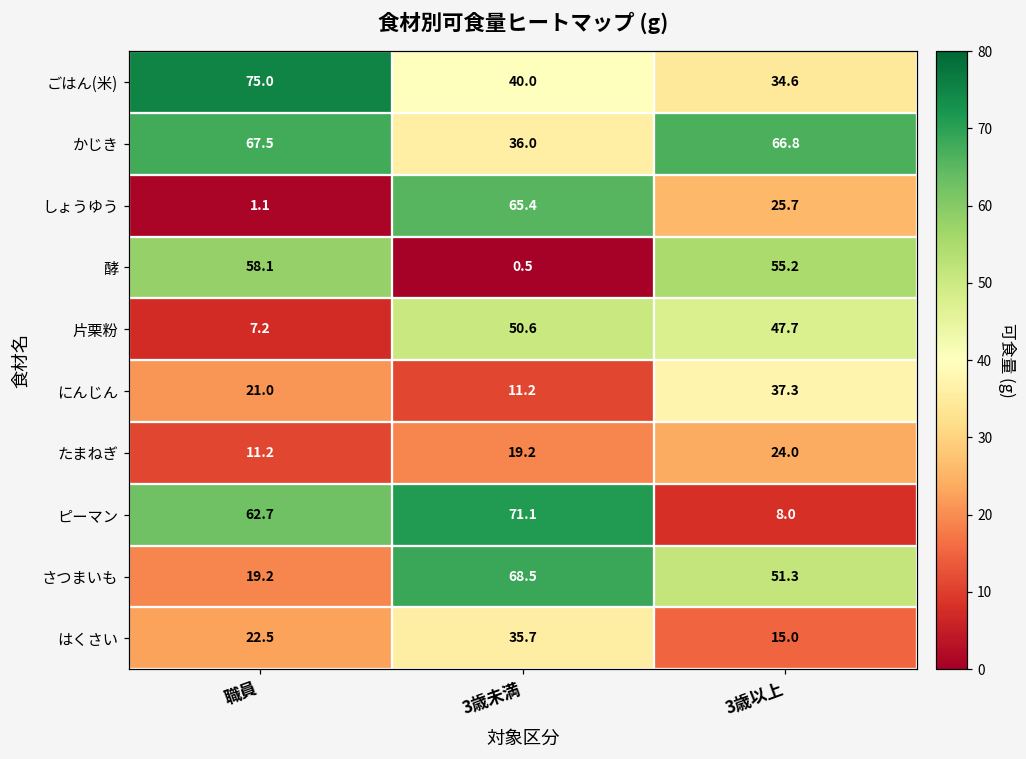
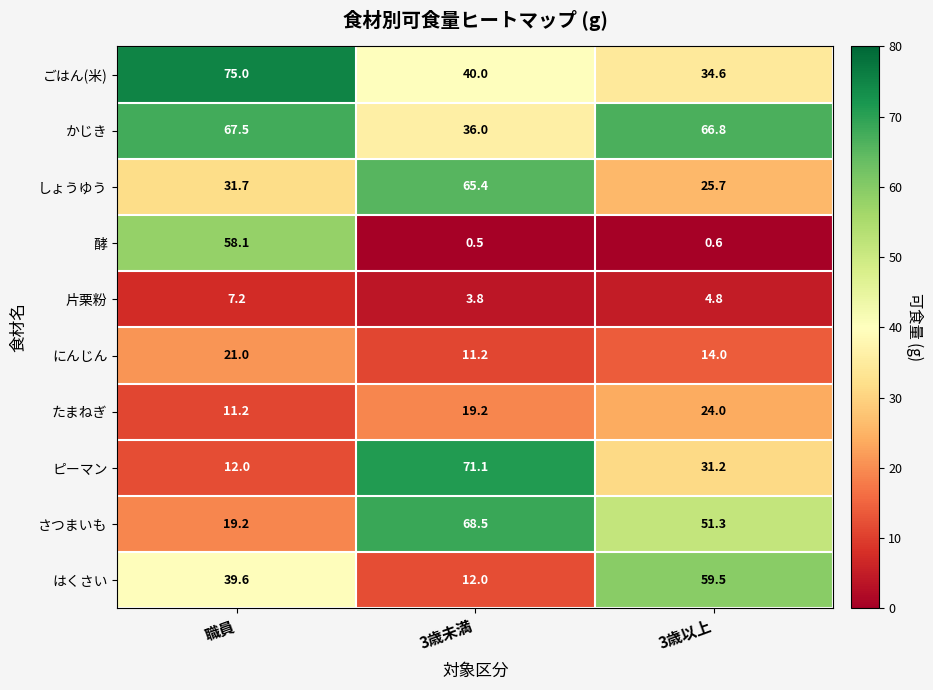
  {
    "ごはん(米)": {
      "職員": 75.0,
      "3歳未満": 40.0,
      "3歳以上": 34.6
    },
    "かじき": {
      "職員": 67.5,
      "3歳未満": 36.0,
      "3歳以上": 66.8
    },
    "しょうゆう": {
-     "職員": 1.1,
+     "職員": 31.7,
      "3歳未満": 65.4,
      "3歳以上": 25.7
    },
    "酵": {
      "職員": 58.1,
      "3歳未満": 0.5,
-     "3歳以上": 55.2
+     "3歳以上": 0.6
    },
    "片栗粉": {
      "職員": 7.2,
-     "3歳未満": 50.6,
-     "3歳以上": 47.7
+     "3歳未満": 3.8,
+     "3歳以上": 4.8
    },
    "にんじん": {
      "職員": 21.0,
      "3歳未満": 11.2,
-     "3歳以上": 37.3
+     "3歳以上": 14.0
    },
    "たまねぎ": {
      "職員": 11.2,
      "3歳未満": 19.2,
      "3歳以上": 24.0
    },
    "ピーマン": {
-     "職員": 62.7,
+     "職員": 12.0,
      "3歳未満": 71.1,
-     "3歳以上": 8.0
+     "3歳以上": 31.2
    },
    "さつまいも": {
      "職員": 19.2,
      "3歳未満": 68.5,
      "3歳以上": 51.3
    },
    "はくさい": {
-     "職員": 22.5,
-     "3歳未満": 35.7,
-     "3歳以上": 15.0
+     "職員": 39.6,
+     "3歳未満": 12.0,
+     "3歳以上": 59.5
    }
  }
